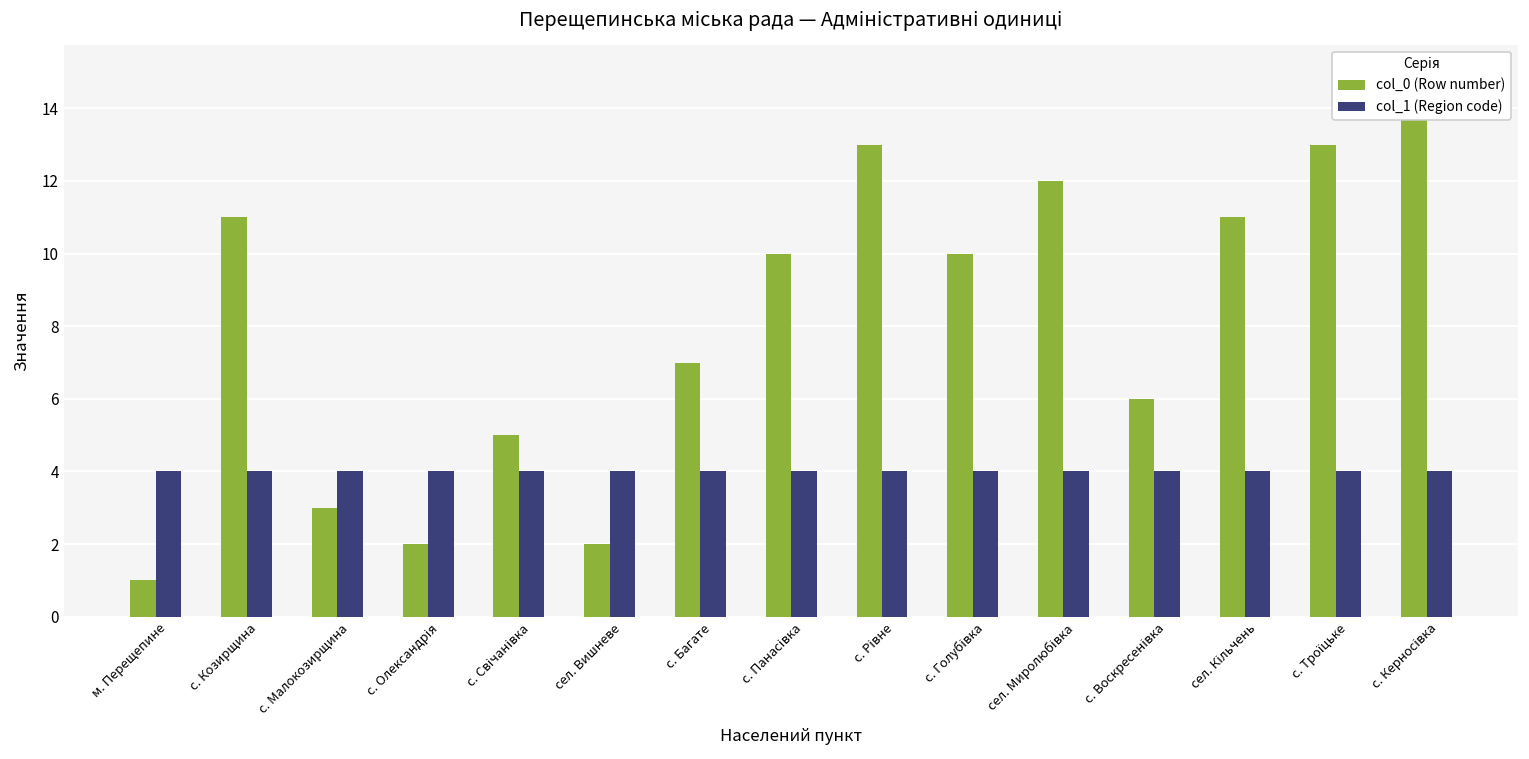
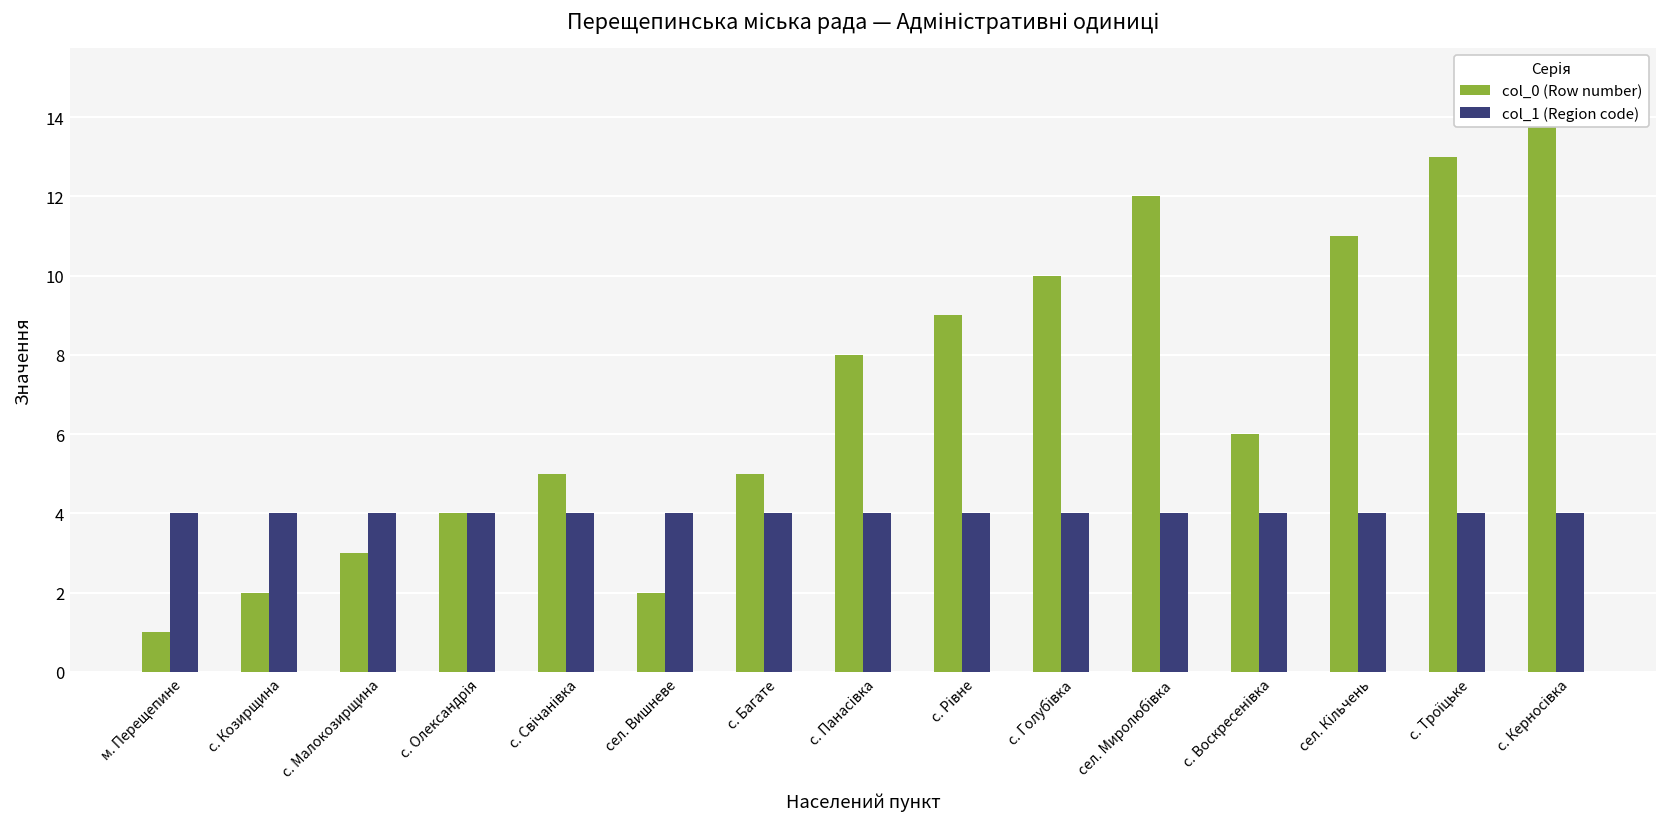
  {
    "col_0 (Row number)": {
      "м. Перещепине": 1,
-     "с. Козирщина": 11,
+     "с. Козирщина": 2,
      "с. Малокозирщина": 3,
-     "с. Олександрія": 2,
+     "с. Олександрія": 4,
      "с. Свічанівка": 5,
      "сел. Вишневе": 2,
-     "с. Багате": 7,
-     "с. Панасівка": 10,
-     "с. Рівне": 13,
+     "с. Багате": 5,
+     "с. Панасівка": 8,
+     "с. Рівне": 9,
      "с. Голубівка": 10,
      "сел. Миролюбівка": 12,
      "с. Воскресенівка": 6,
      "сел. Кільчень": 11,
      "с. Троїцьке": 13
    },
    "col_1 (Region code)": {
      "м. Перещепине": 4,
      "с. Козирщина": 4,
      "с. Малокозирщина": 4,
      "с. Олександрія": 4,
      "с. Свічанівка": 4,
      "сел. Вишневе": 4,
      "с. Багате": 4,
      "с. Панасівка": 4,
      "с. Рівне": 4,
      "с. Голубівка": 4,
      "сел. Миролюбівка": 4,
      "с. Воскресенівка": 4,
      "сел. Кільчень": 4,
      "с. Троїцьке": 4,
      "с. Керносівка": 4
    }
  }
